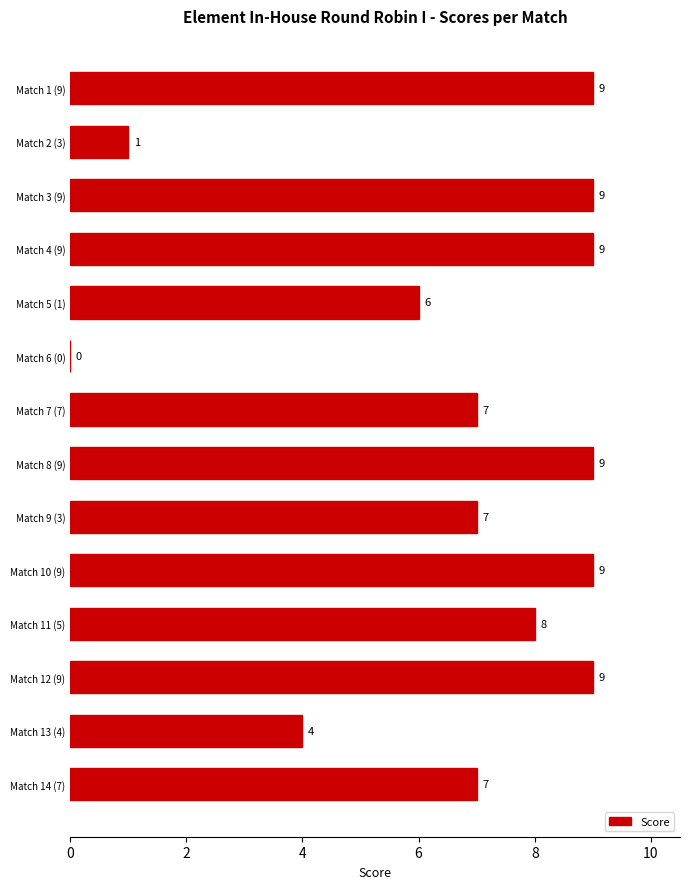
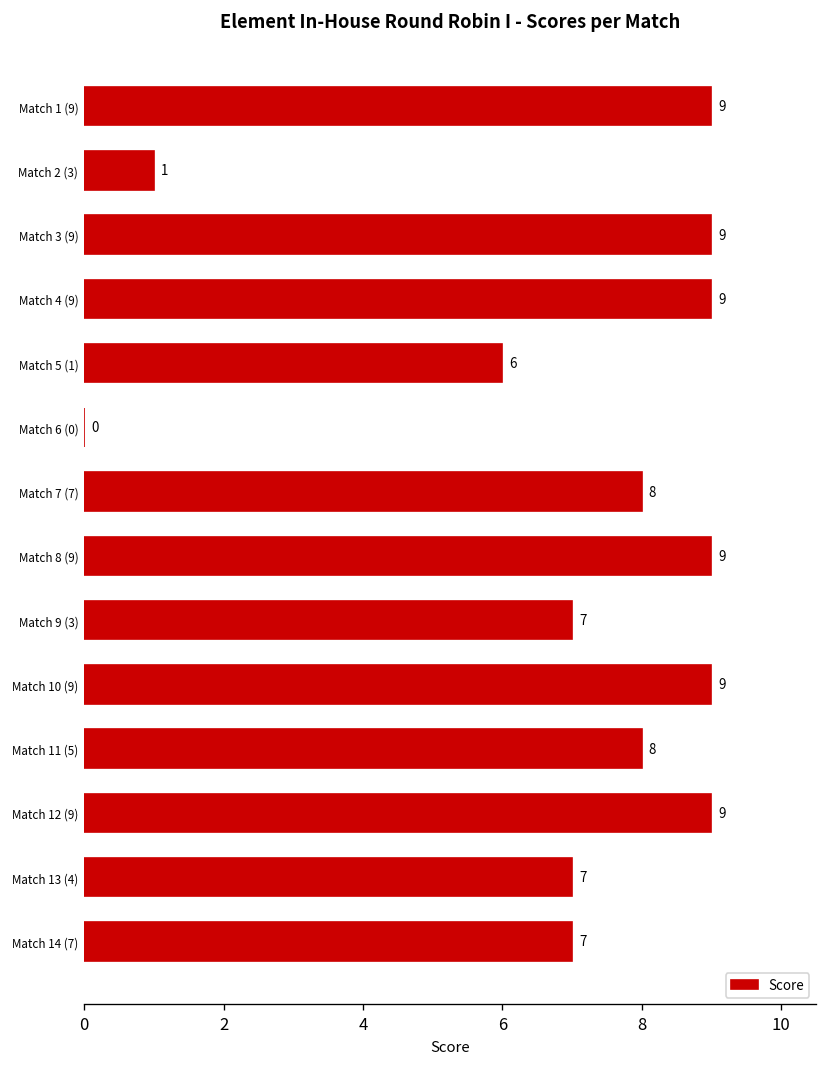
  {
    "Match 1 (9)": 9,
    "Match 2 (3)": 1,
    "Match 3 (9)": 9,
    "Match 4 (9)": 9,
    "Match 5 (1)": 6,
    "Match 6 (0)": 0,
-   "Match 7 (7)": 7,
+   "Match 7 (7)": 8,
    "Match 8 (9)": 9,
    "Match 9 (3)": 7,
    "Match 10 (9)": 9,
    "Match 11 (5)": 8,
    "Match 12 (9)": 9,
-   "Match 13 (4)": 4,
+   "Match 13 (4)": 7,
    "Match 14 (7)": 7
  }
